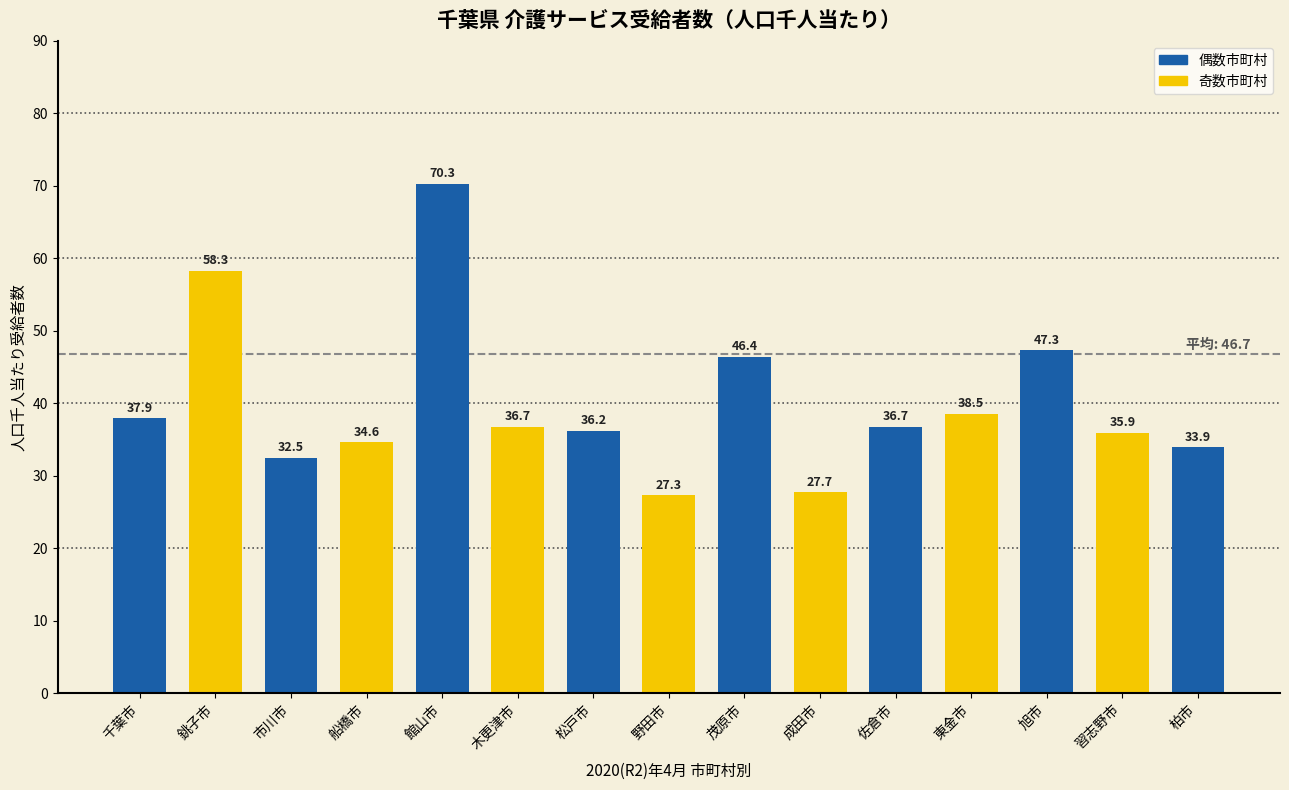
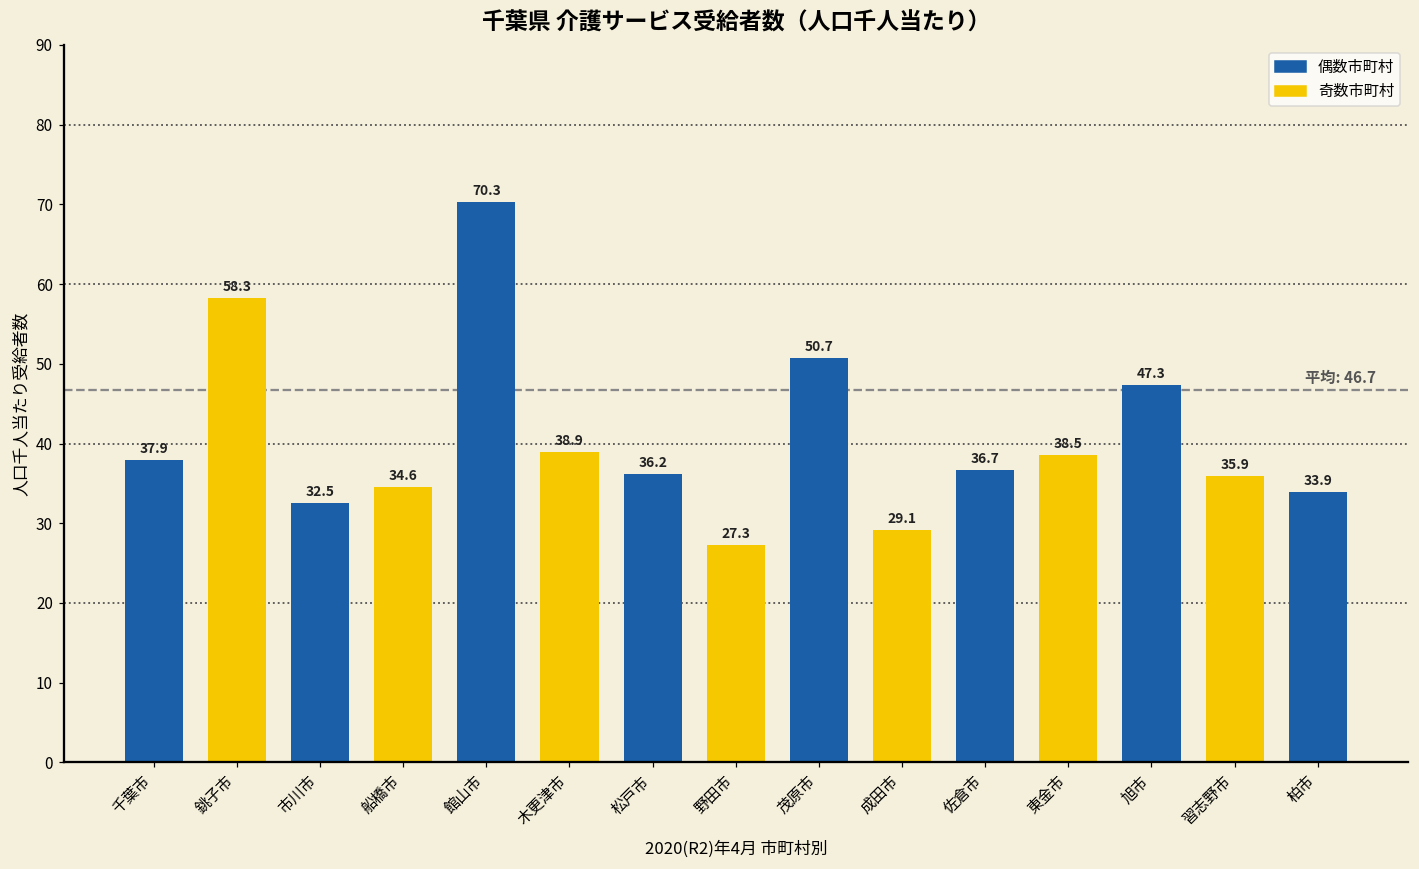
  {
    "千葉市": 37.9,
    "銚子市": 58.3,
    "市川市": 32.5,
    "船橋市": 34.6,
    "館山市": 70.3,
-   "木更津市": 36.7,
+   "木更津市": 38.9,
    "松戸市": 36.2,
    "野田市": 27.3,
-   "茂原市": 46.4,
-   "成田市": 27.7,
+   "茂原市": 50.7,
+   "成田市": 29.1,
    "佐倉市": 36.7,
    "東金市": 38.5,
    "旭市": 47.3,
    "習志野市": 35.9,
    "柏市": 33.9
  }
